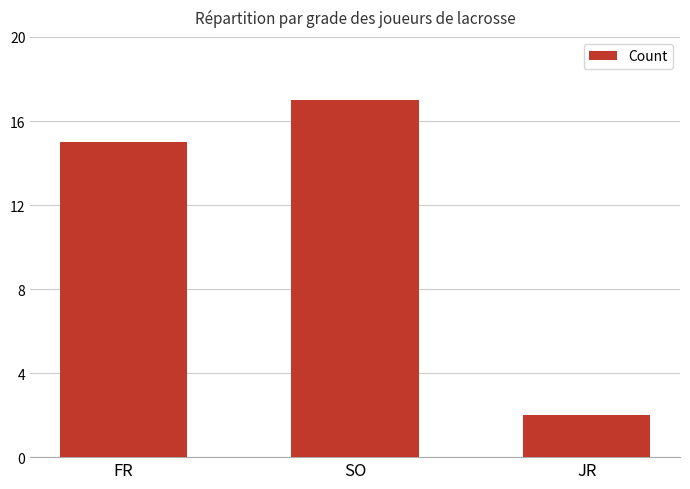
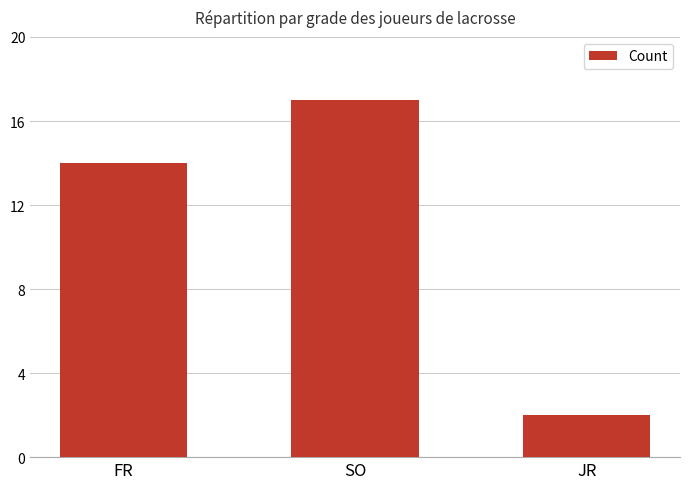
  {
-   "FR": 15,
+   "FR": 14,
    "SO": 17,
    "JR": 2
  }
